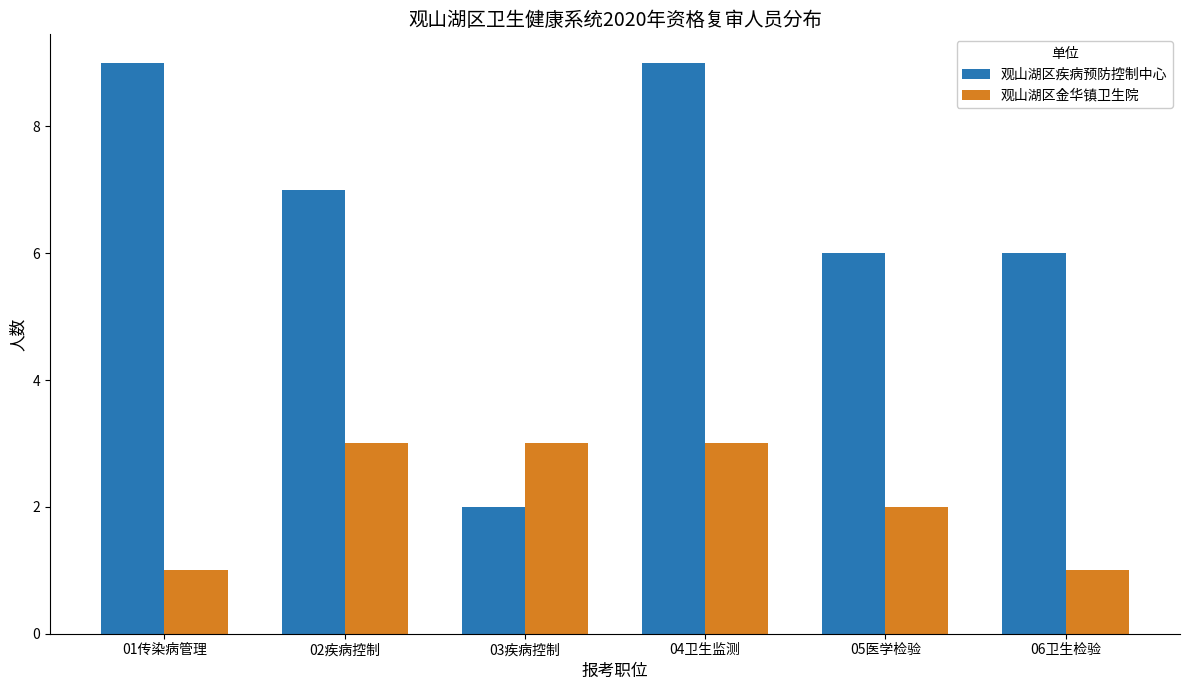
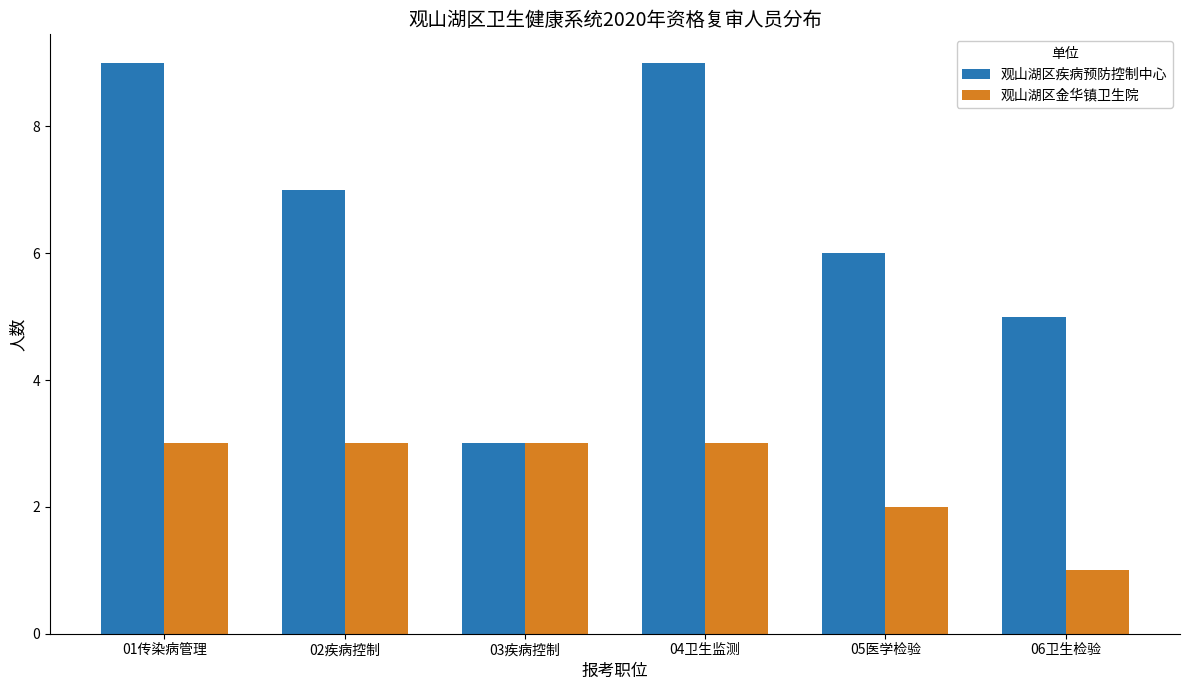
  {
    "观山湖区疾病预防控制中心": {
      "01传染病管理": 9,
      "02疾病控制": 7,
-     "03疾病控制": 2,
+     "03疾病控制": 3,
      "04卫生监测": 9,
      "05医学检验": 6,
-     "06卫生检验": 6
+     "06卫生检验": 5
    },
    "观山湖区金华镇卫生院": {
-     "01传染病管理": 1,
+     "01传染病管理": 3,
      "02疾病控制": 3,
      "03疾病控制": 3,
      "04卫生监测": 3,
      "05医学检验": 2,
      "06卫生检验": 1
    }
  }
